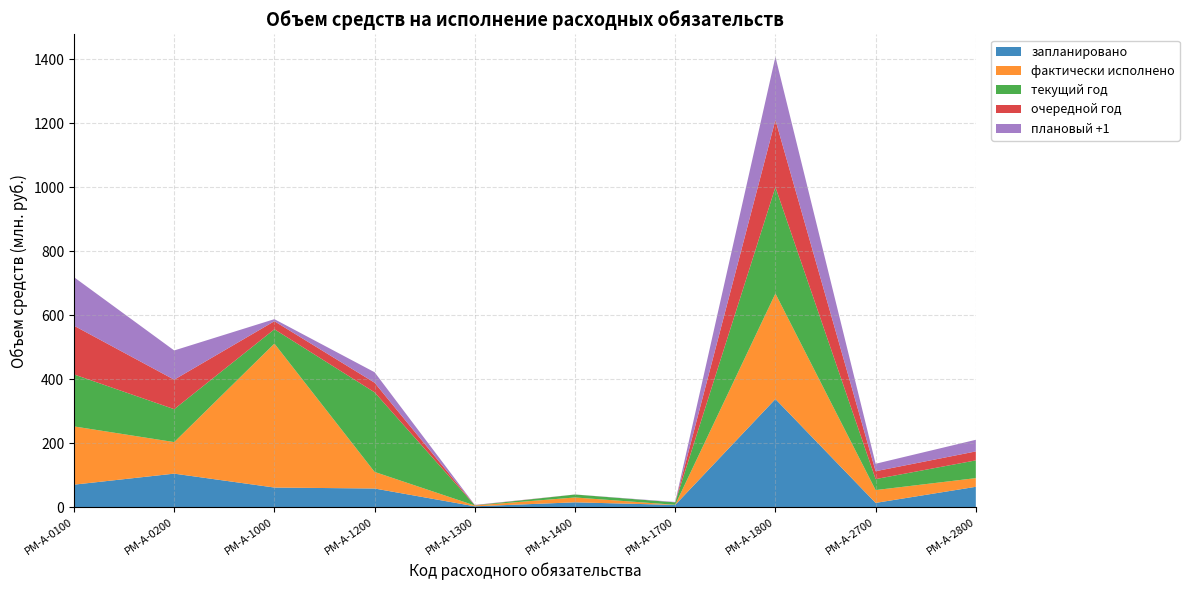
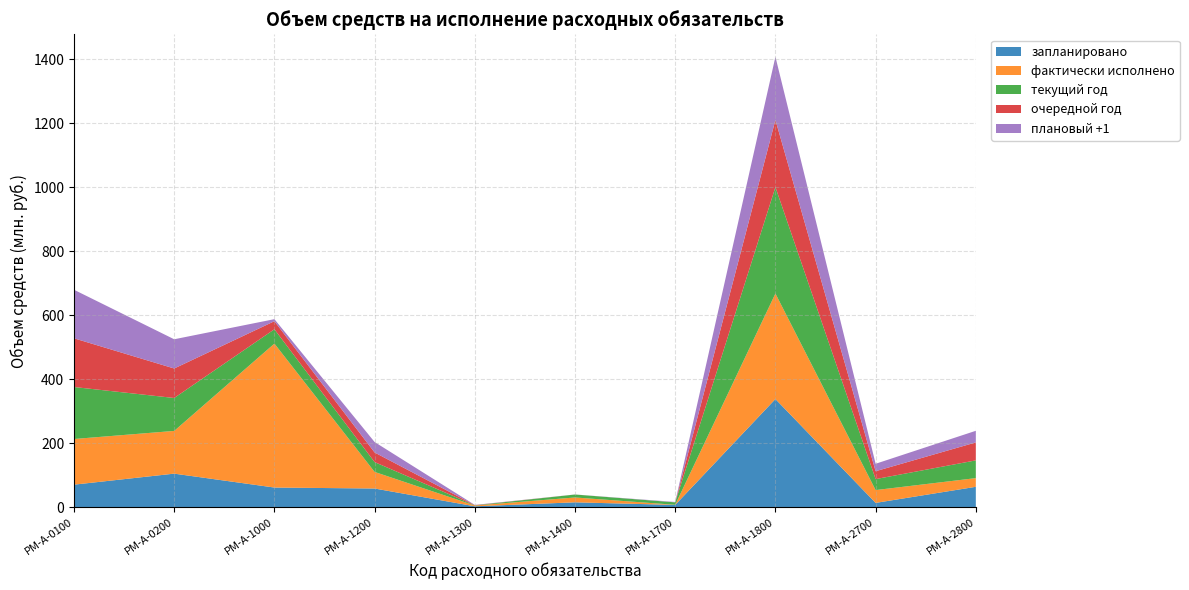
  {
    "запланировано": {
      "РМ-А-0100": 70,
      "РМ-А-0200": 100,
      "РМ-А-1000": 60,
      "РМ-А-1200": 60,
      "РМ-А-1400": 20,
      "РМ-А-1800": 340,
      "РМ-А-2700": 10,
      "РМ-А-2800": 60
    },
    "фактически исполнено": {
-     "РМ-А-0100": 180,
-     "РМ-А-0200": 100,
+     "РМ-А-0100": 140,
+     "РМ-А-0200": 130,
      "РМ-А-1000": 450,
      "РМ-А-1200": 50,
      "РМ-А-1400": 20,
      "РМ-А-1800": 330,
      "РМ-А-2700": 40,
      "РМ-А-2800": 30
    },
    "текущий год": {
      "РМ-А-0100": 160,
      "РМ-А-0200": 100,
      "РМ-А-1000": 40,
-     "РМ-А-1200": 250,
+     "РМ-А-1200": 30,
      "РМ-А-1800": 330,
      "РМ-А-2700": 30,
      "РМ-А-2800": 60
    },
    "очередной год": {
      "РМ-А-0100": 150,
      "РМ-А-0200": 90,
      "РМ-А-1200": 30,
      "РМ-А-1800": 210,
      "РМ-А-2700": 20,
-     "РМ-А-2800": 30
+     "РМ-А-2800": 60
    },
    "плановый +1": {
      "РМ-А-0100": 150,
      "РМ-А-0200": 90,
      "РМ-А-1200": 30,
      "РМ-А-1800": 200,
      "РМ-А-2700": 20,
      "РМ-А-2800": 40
    }
  }
